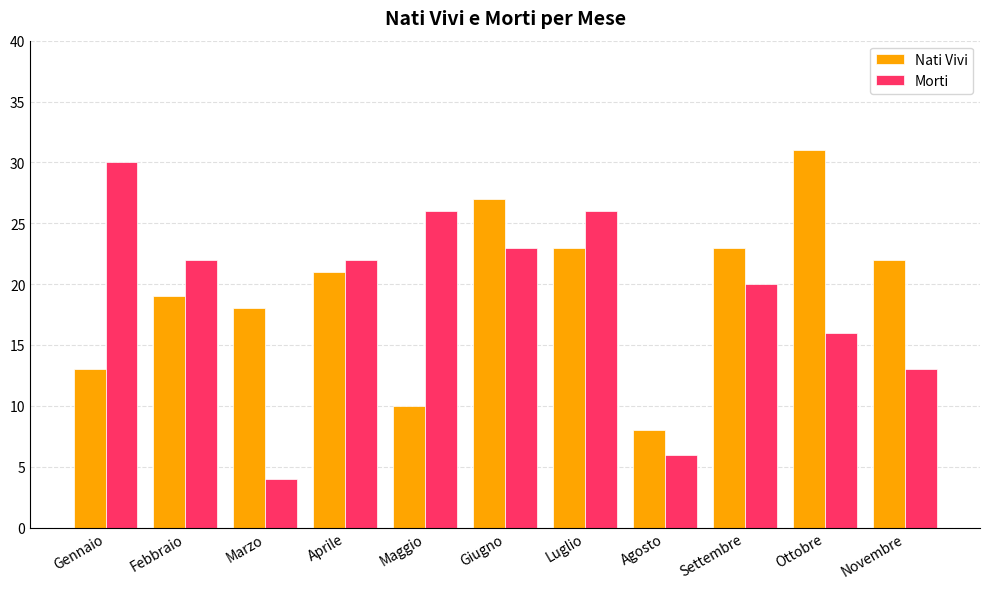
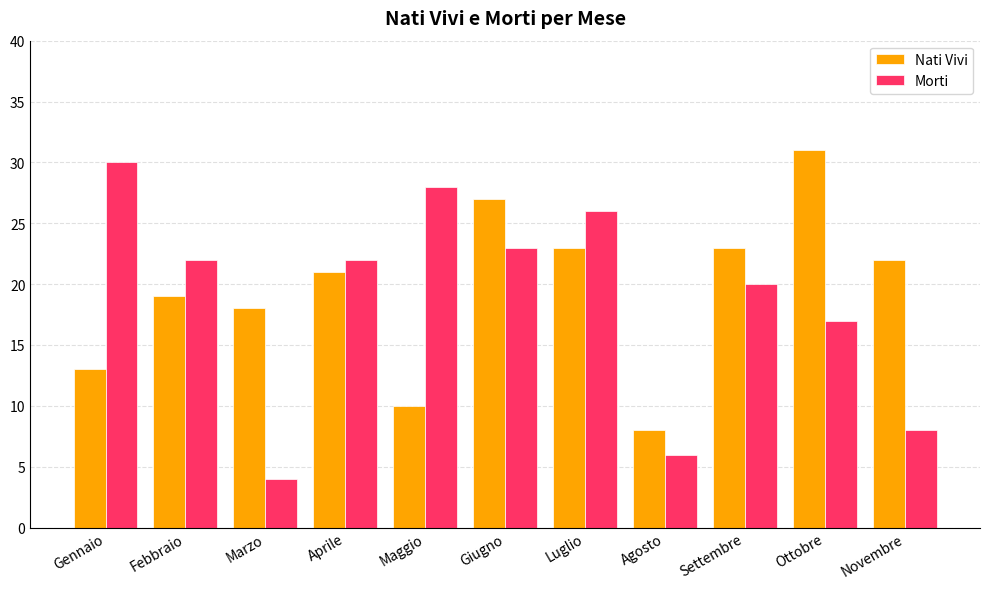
  {
    "Nati Vivi": {
      "Gennaio": 13,
      "Febbraio": 19,
      "Marzo": 18,
      "Aprile": 21,
      "Maggio": 10,
      "Giugno": 27,
      "Luglio": 23,
      "Agosto": 8,
      "Settembre": 23,
      "Ottobre": 31,
      "Novembre": 22
    },
    "Morti": {
      "Gennaio": 30,
      "Febbraio": 22,
      "Marzo": 4,
      "Aprile": 22,
-     "Maggio": 26,
+     "Maggio": 28,
      "Giugno": 23,
      "Luglio": 26,
      "Agosto": 6,
      "Settembre": 20,
-     "Ottobre": 16,
-     "Novembre": 13
+     "Ottobre": 17,
+     "Novembre": 8
    }
  }
